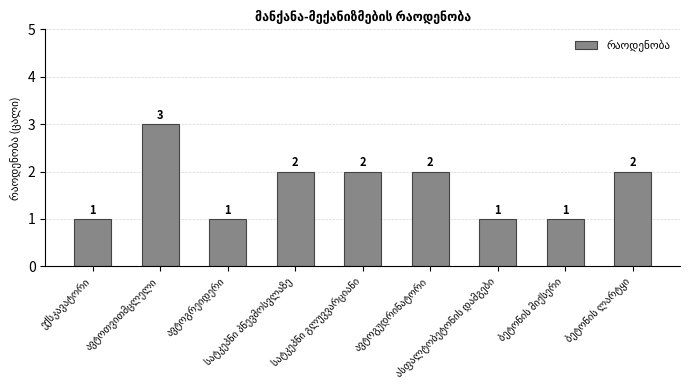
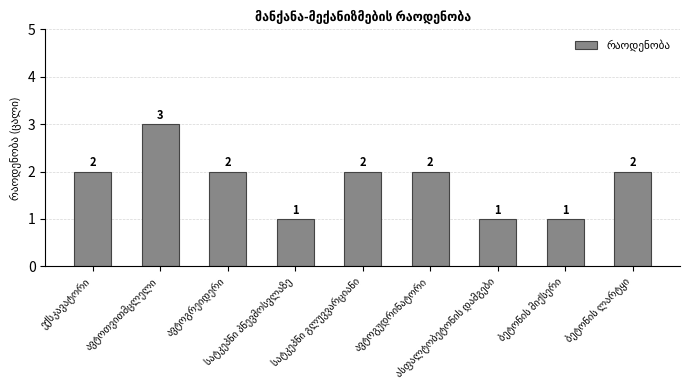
  {
-   "ექსკავატორი": 1,
+   "ექსკავატორი": 2,
    "ავტოთვითმცლელი": 3,
-   "ავტოგრეიდერი": 1,
-   "სატკეპნი პნევმოსვლაზე": 2,
+   "ავტოგრეიდერი": 2,
+   "სატკეპნი პნევმოსვლაზე": 1,
    "სატკეპნი გლუვვარციანი": 2,
    "ავტოგუდრინატორი": 2,
    "ასფალტობეტონის დამგები": 1,
    "ბეტონის მიქსერი": 1,
    "ბეტონის ლარტყი": 2
  }
